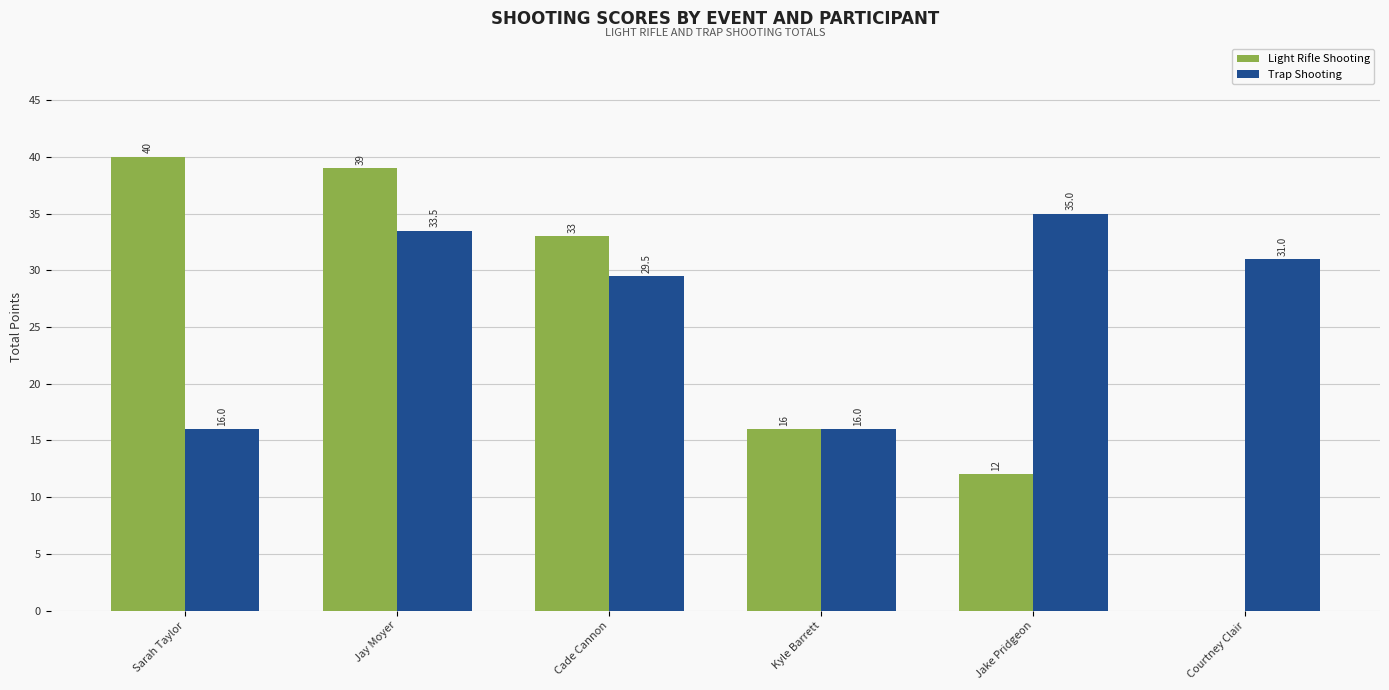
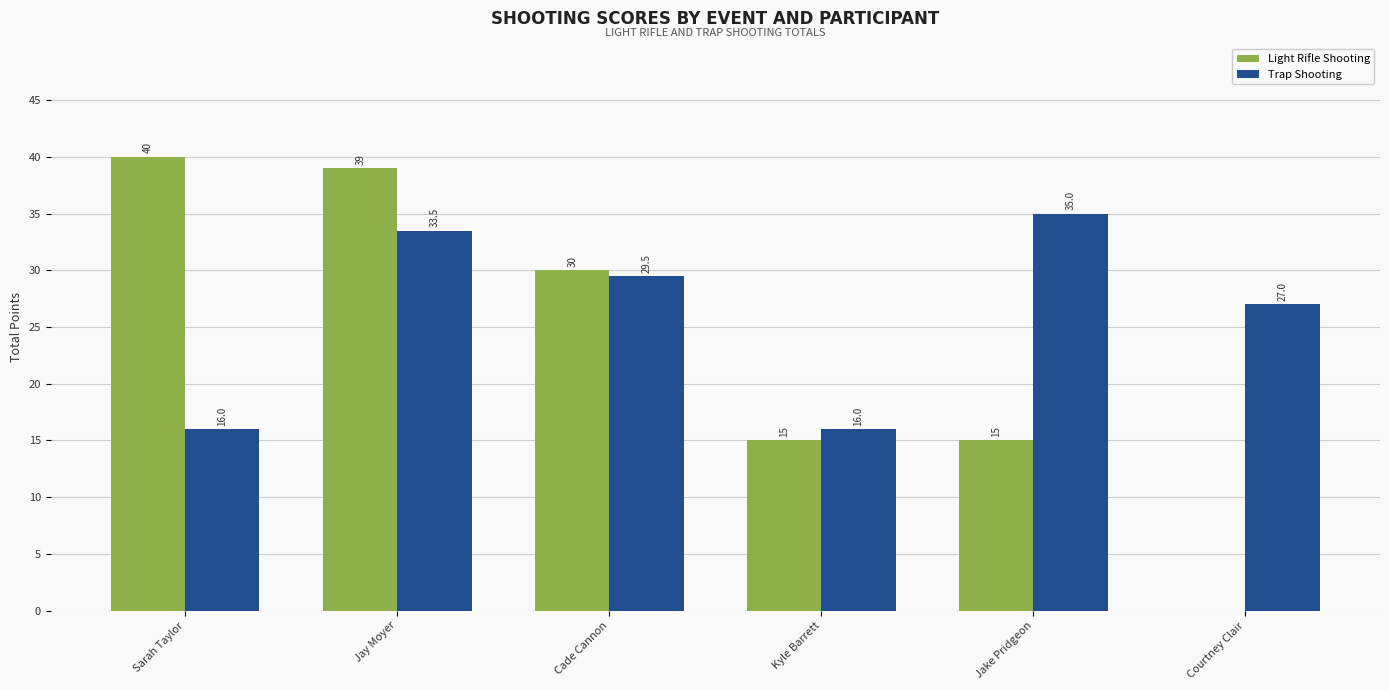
  {
    "Light Rifle Shooting": {
      "Sarah Taylor": 40,
      "Jay Moyer": 39,
-     "Cade Cannon": 33,
-     "Kyle Barrett": 16,
-     "Jake Pridgeon": 12
+     "Cade Cannon": 30,
+     "Kyle Barrett": 15,
+     "Jake Pridgeon": 15
    },
    "Trap Shooting": {
      "Sarah Taylor": 16.0,
      "Jay Moyer": 33.5,
      "Cade Cannon": 29.5,
      "Kyle Barrett": 16.0,
      "Jake Pridgeon": 35.0,
-     "Courtney Clair": 31.0
+     "Courtney Clair": 27.0
    }
  }
